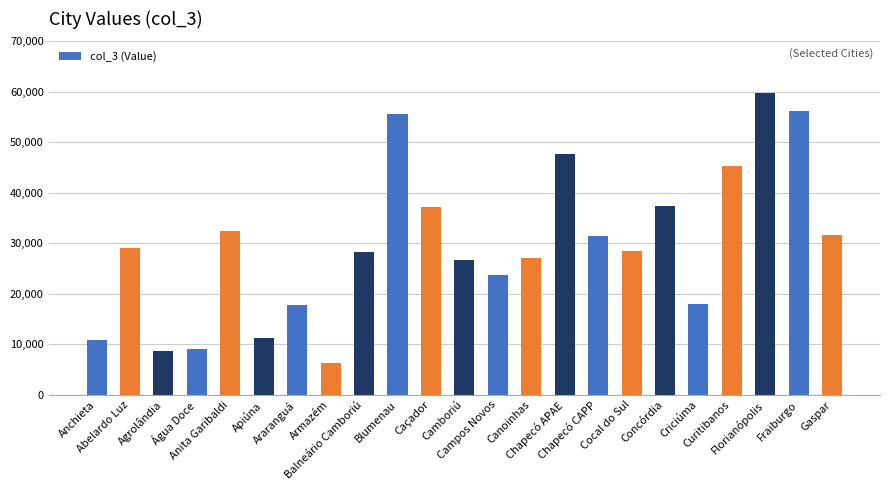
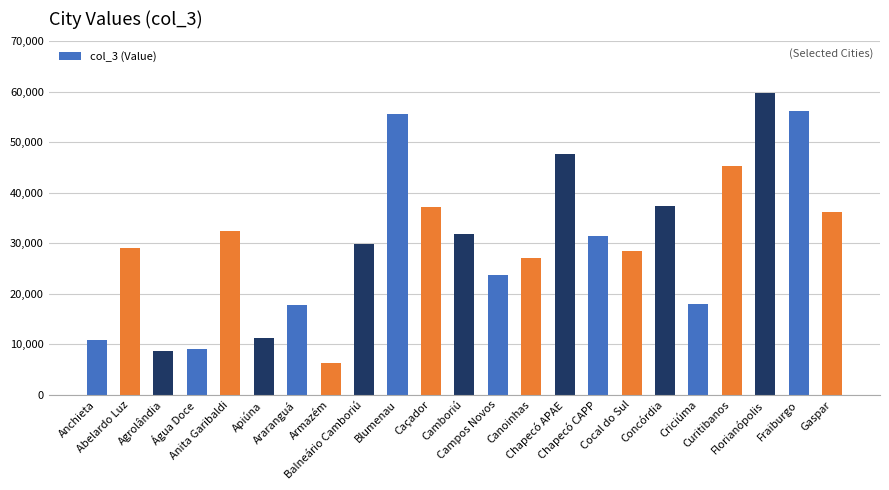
  {
    "Anchieta": "11,000",
    "Abelardo Luz": "29,000",
    "Agrolândia": "9,000",
    "Água Doce": "9,000",
    "Anita Garibaldi": "32,000",
    "Apiúna": "11,000",
    "Araranguá": "18,000",
    "Armazém": "6,000",
-   "Balneário Camboriú": "28,000",
+   "Balneário Camboriú": "30,000",
    "Blumenau": "56,000",
    "Caçador": "37,000",
-   "Camboriú": "27,000",
+   "Camboriú": "32,000",
    "Campos Novos": "24,000",
    "Canoinhas": "27,000",
    "Chapecó APAE": "48,000",
    "Chapecó CAPP": "31,000",
    "Cocal do Sul": "28,000",
    "Concórdia": "37,000",
    "Criciúma": "18,000",
    "Curitibanos": "45,000",
    "Florianópolis": "60,000",
    "Fraiburgo": "56,000",
-   "Gaspar": "32,000"
+   "Gaspar": "36,000"
  }
